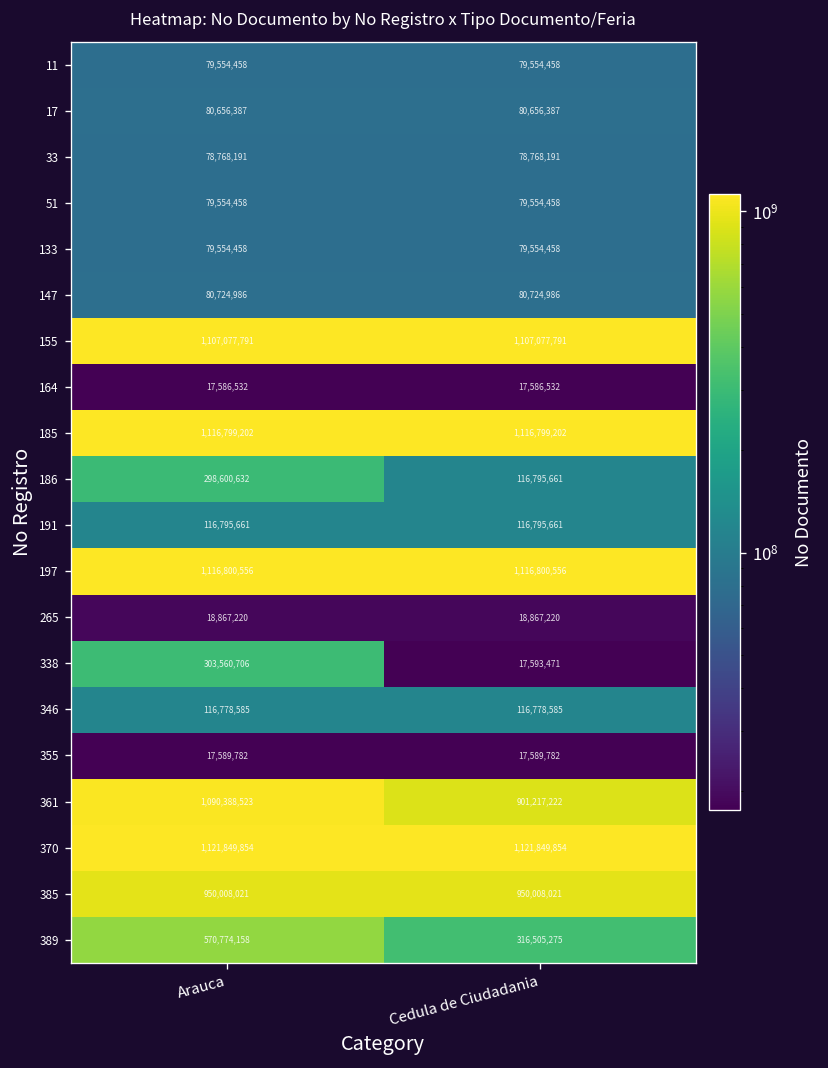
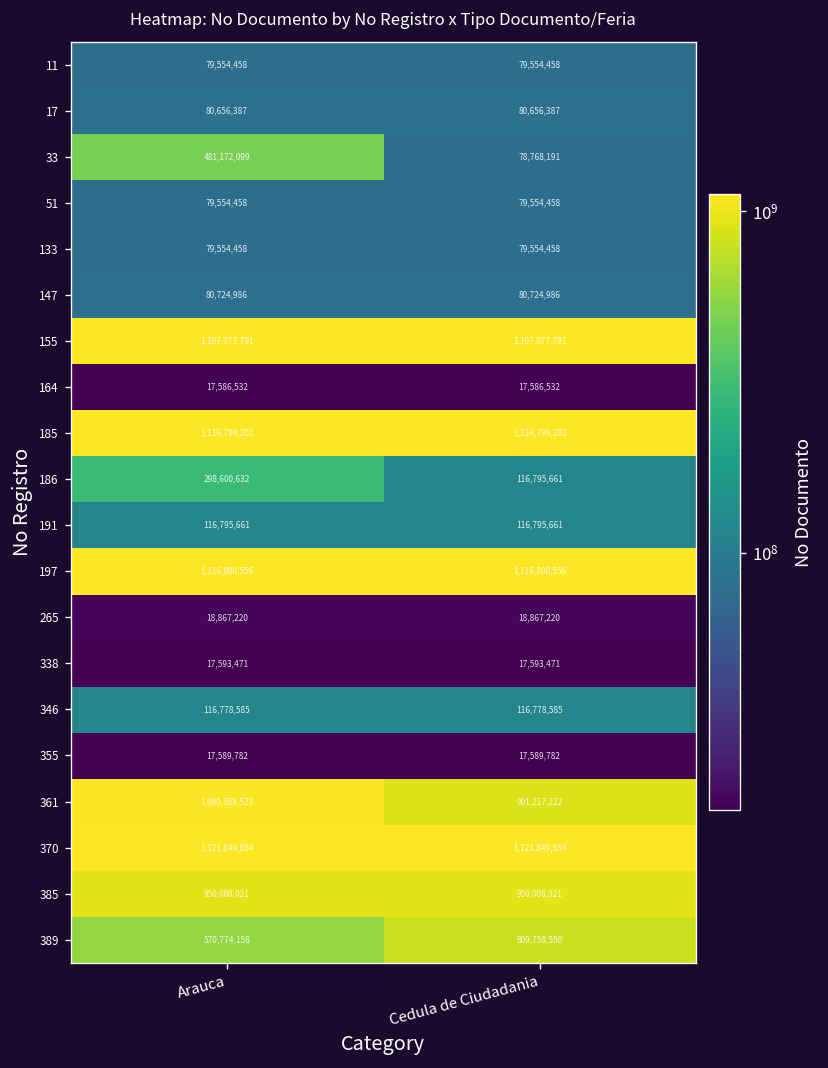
  {
    "11": {
      "Arauca": "79,554,458",
      "Cedula de Ciudadania": "79,554,458"
    },
    "17": {
      "Arauca": "80,656,387",
      "Cedula de Ciudadania": "80,656,387"
    },
    "33": {
-     "Arauca": "78,768,191",
+     "Arauca": "481,172,099",
      "Cedula de Ciudadania": "78,768,191"
    },
    "51": {
      "Arauca": "79,554,458",
      "Cedula de Ciudadania": "79,554,458"
    },
    "133": {
      "Arauca": "79,554,458",
      "Cedula de Ciudadania": "79,554,458"
    },
    "147": {
      "Arauca": "80,724,986",
      "Cedula de Ciudadania": "80,724,986"
    },
    "155": {
      "Arauca": "1,107,077,791",
      "Cedula de Ciudadania": "1,107,077,791"
    },
    "164": {
      "Arauca": "17,586,532",
      "Cedula de Ciudadania": "17,586,532"
    },
    "185": {
      "Arauca": "1,116,799,202",
      "Cedula de Ciudadania": "1,116,799,202"
    },
    "186": {
      "Arauca": "298,600,632",
      "Cedula de Ciudadania": "116,795,661"
    },
    "191": {
      "Arauca": "116,795,661",
      "Cedula de Ciudadania": "116,795,661"
    },
    "197": {
      "Arauca": "1,116,800,556",
      "Cedula de Ciudadania": "1,116,800,556"
    },
    "265": {
      "Arauca": "18,867,220",
      "Cedula de Ciudadania": "18,867,220"
    },
    "338": {
-     "Arauca": "303,560,706",
+     "Arauca": "17,593,471",
      "Cedula de Ciudadania": "17,593,471"
    },
    "346": {
      "Arauca": "116,778,585",
      "Cedula de Ciudadania": "116,778,585"
    },
    "355": {
      "Arauca": "17,589,782",
      "Cedula de Ciudadania": "17,589,782"
    },
    "361": {
      "Arauca": "1,090,388,523",
      "Cedula de Ciudadania": "901,217,222"
    },
    "370": {
      "Arauca": "1,121,849,854",
      "Cedula de Ciudadania": "1,121,849,854"
    },
    "385": {
      "Arauca": "950,008,021",
      "Cedula de Ciudadania": "950,008,021"
    },
    "389": {
      "Arauca": "570,774,158",
-     "Cedula de Ciudadania": "316,505,275"
+     "Cedula de Ciudadania": "809,758,550"
    }
  }
